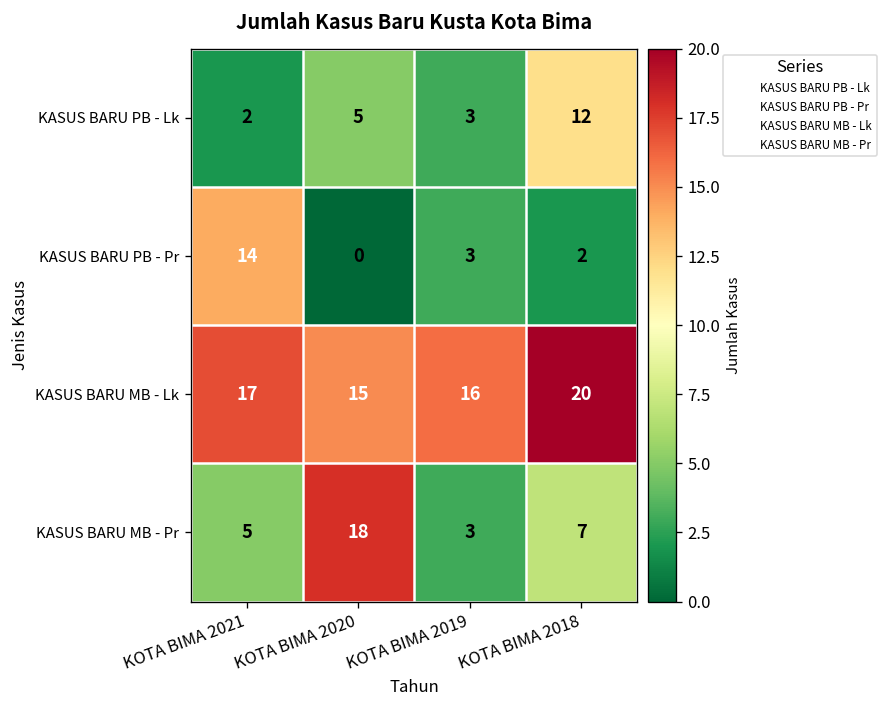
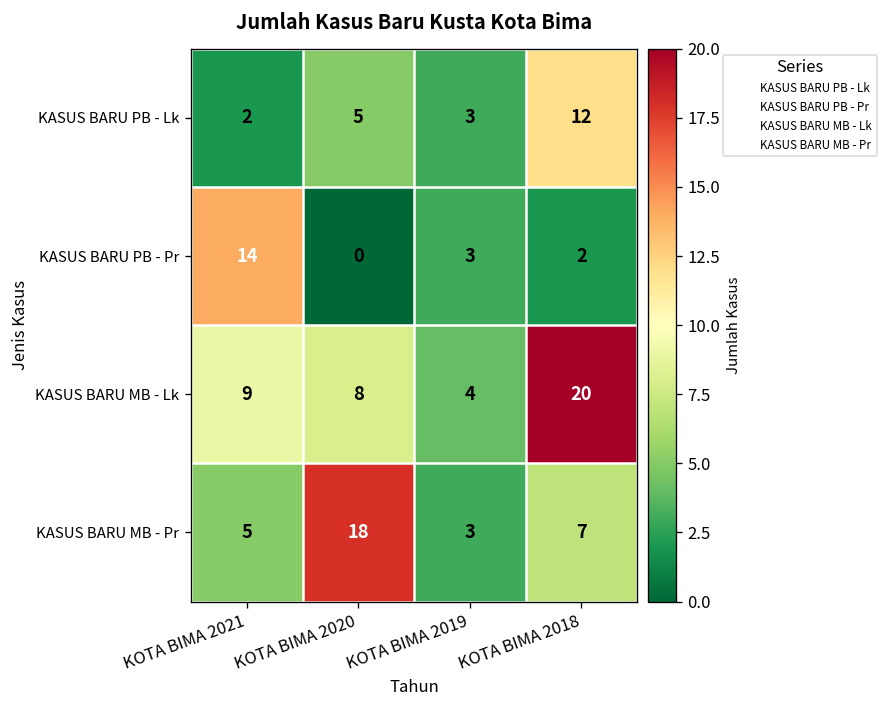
  {
    "KASUS BARU PB - Lk": {
      "KOTA BIMA 2021": 2,
      "KOTA BIMA 2020": 5,
      "KOTA BIMA 2019": 3,
      "KOTA BIMA 2018": 12
    },
    "KASUS BARU PB - Pr": {
      "KOTA BIMA 2021": 14,
      "KOTA BIMA 2020": 0,
      "KOTA BIMA 2019": 3,
      "KOTA BIMA 2018": 2
    },
    "KASUS BARU MB - Lk": {
-     "KOTA BIMA 2021": 17,
-     "KOTA BIMA 2020": 15,
-     "KOTA BIMA 2019": 16,
+     "KOTA BIMA 2021": 9,
+     "KOTA BIMA 2020": 8,
+     "KOTA BIMA 2019": 4,
      "KOTA BIMA 2018": 20
    },
    "KASUS BARU MB - Pr": {
      "KOTA BIMA 2021": 5,
      "KOTA BIMA 2020": 18,
      "KOTA BIMA 2019": 3,
      "KOTA BIMA 2018": 7
    }
  }
